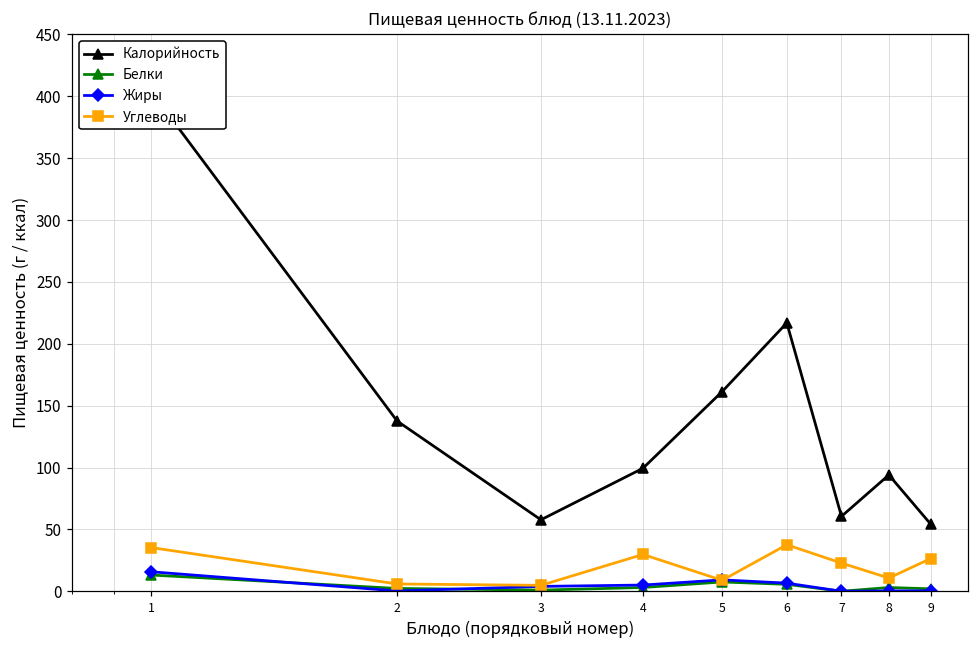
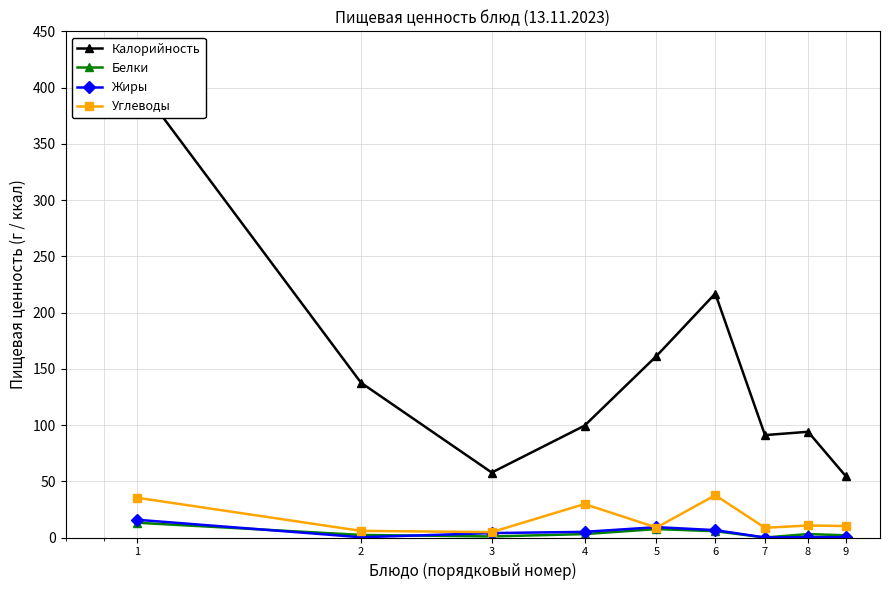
  {
    "Калорийность": {
      "2": 138,
      "3": 58,
      "4": 99,
      "5": 161,
      "6": 217,
-     "7": 61,
+     "7": 91,
      "8": 94,
      "9": 54
    },
    "Белки": {
      "1": 13,
      "3": 1,
      "8": 3
    },
    "Жиры": {
      "1": 16,
      "8": 0
    },
    "Углеводы": {
      "1": 35,
      "2": 6,
      "4": 30,
      "6": 38,
-     "7": 23,
+     "7": 9,
      "8": 11,
-     "9": 26
+     "9": 10
    }
  }
